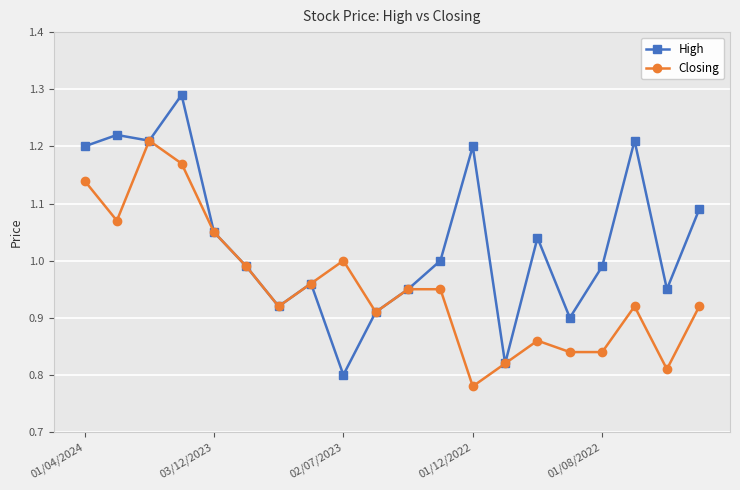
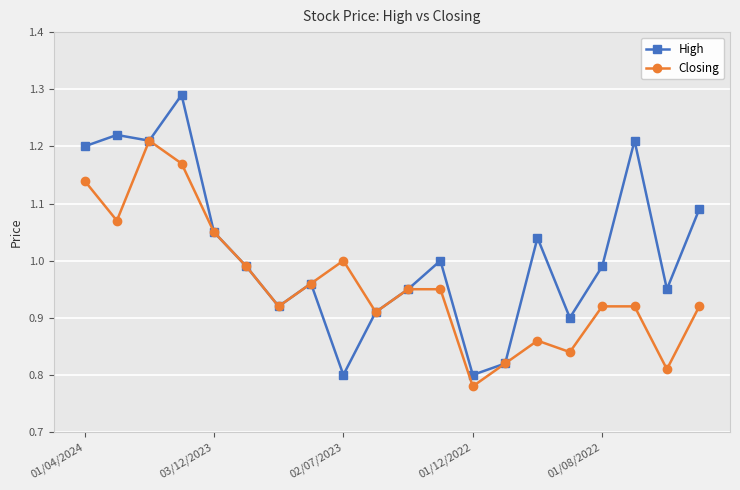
  {
    "High": {
      "01/04/2024": 1.2,
      "02/07/2023": 0.8,
-     "01/12/2022": 1.2,
+     "01/12/2022": 0.8,
      "01/08/2022": 0.99
    },
    "Closing": {
      "01/04/2024": 1.14,
      "02/07/2023": 1.00,
      "01/12/2022": 0.78,
-     "01/08/2022": 0.84
+     "01/08/2022": 0.92
    }
  }
